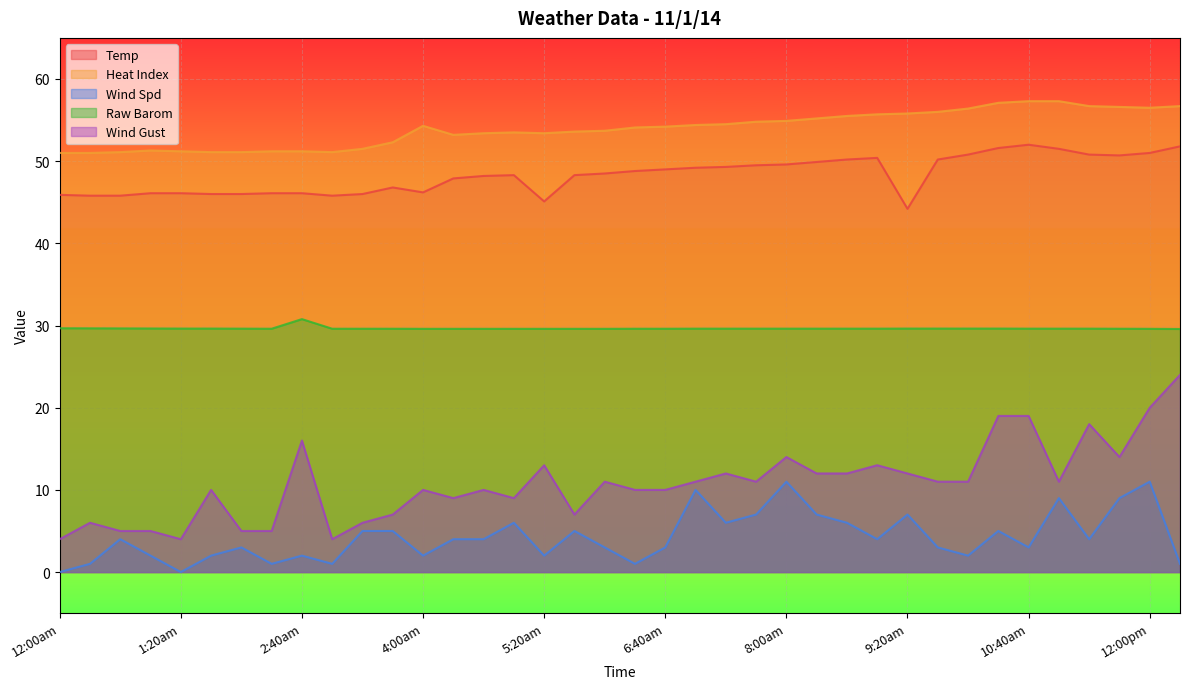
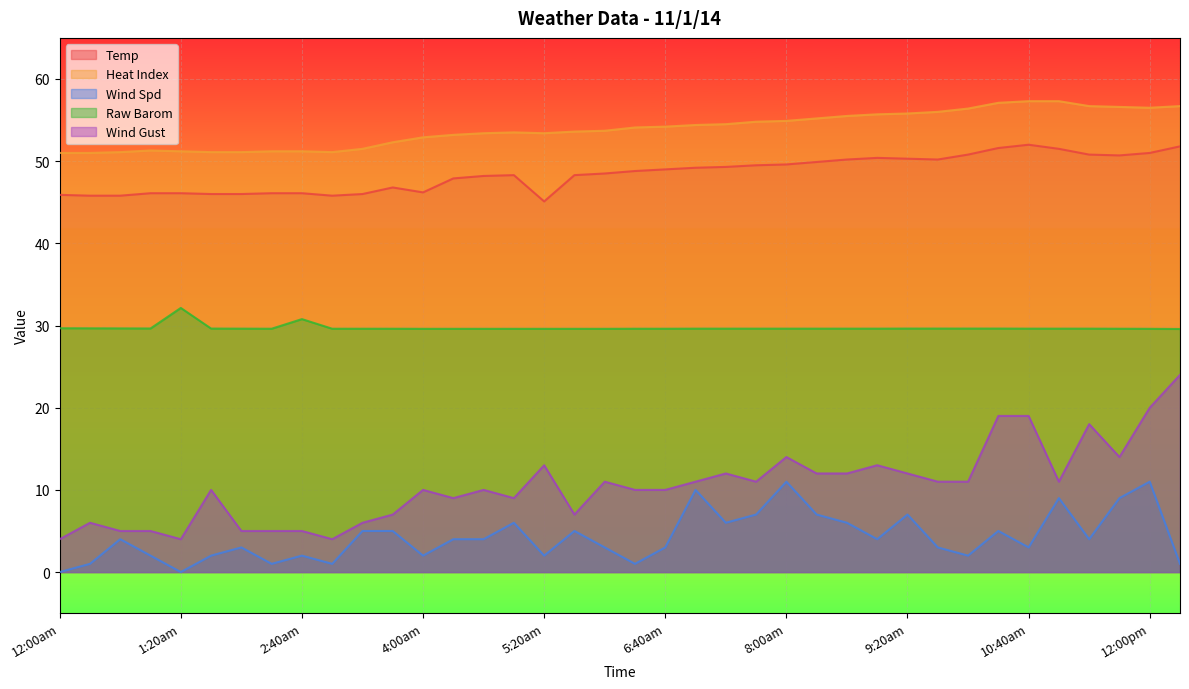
  {
    "Temp": {
      "12:00am": 46,
      "1:20am": 46,
      "2:40am": 46,
      "4:00am": 46,
      "5:20am": 45,
      "6:40am": 49,
      "8:00am": 50,
-     "9:20am": 44,
+     "9:20am": 50,
      "10:40am": 52,
      "12:00pm": 51
    },
    "Heat Index": {
      "12:00am": 51,
      "1:20am": 51,
      "2:40am": 51,
-     "4:00am": 54,
+     "4:00am": 53,
      "5:20am": 53,
      "6:40am": 54,
      "8:00am": 55,
      "9:20am": 56,
      "10:40am": 57,
      "12:00pm": 57
    },
    "Wind Spd": {
      "12:00am": 0,
      "1:20am": 0,
      "2:40am": 2,
      "4:00am": 2,
      "5:20am": 2,
      "6:40am": 3,
      "8:00am": 11,
      "9:20am": 7,
      "10:40am": 3,
      "12:00pm": 11
    },
    "Raw Barom": {
      "12:00am": 30,
-     "1:20am": 30,
+     "1:20am": 32,
      "2:40am": 31,
      "4:00am": 30,
      "5:20am": 30,
      "6:40am": 30,
      "8:00am": 30,
      "9:20am": 30,
      "10:40am": 30,
      "12:00pm": 30
    },
    "Wind Gust": {
      "12:00am": 4,
      "1:20am": 4,
-     "2:40am": 16,
+     "2:40am": 5,
      "4:00am": 10,
      "5:20am": 13,
      "6:40am": 10,
      "8:00am": 14,
      "9:20am": 12,
      "10:40am": 19,
      "12:00pm": 20
    }
  }
